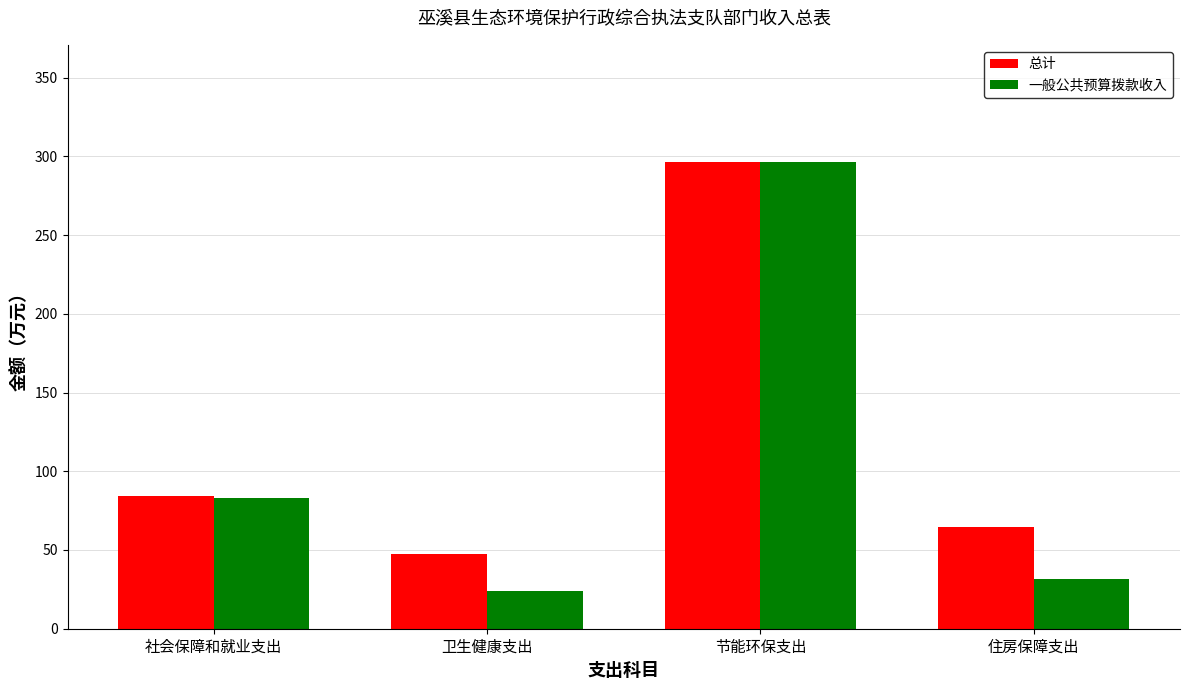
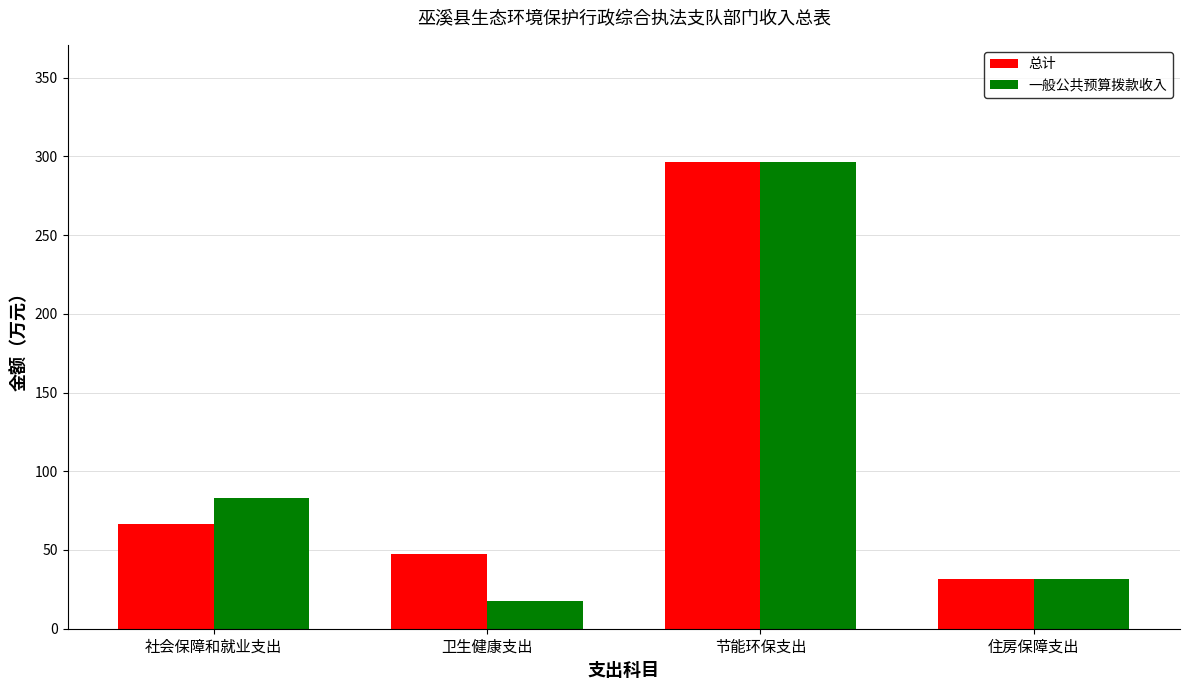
  {
    "总计": {
-     "社会保障和就业支出": 84,
+     "社会保障和就业支出": 66,
      "卫生健康支出": 48,
      "节能环保支出": 297,
-     "住房保障支出": 65
+     "住房保障支出": 32
    },
    "一般公共预算拨款收入": {
      "社会保障和就业支出": 83,
-     "卫生健康支出": 24,
+     "卫生健康支出": 18,
      "节能环保支出": 297,
      "住房保障支出": 32
    }
  }
